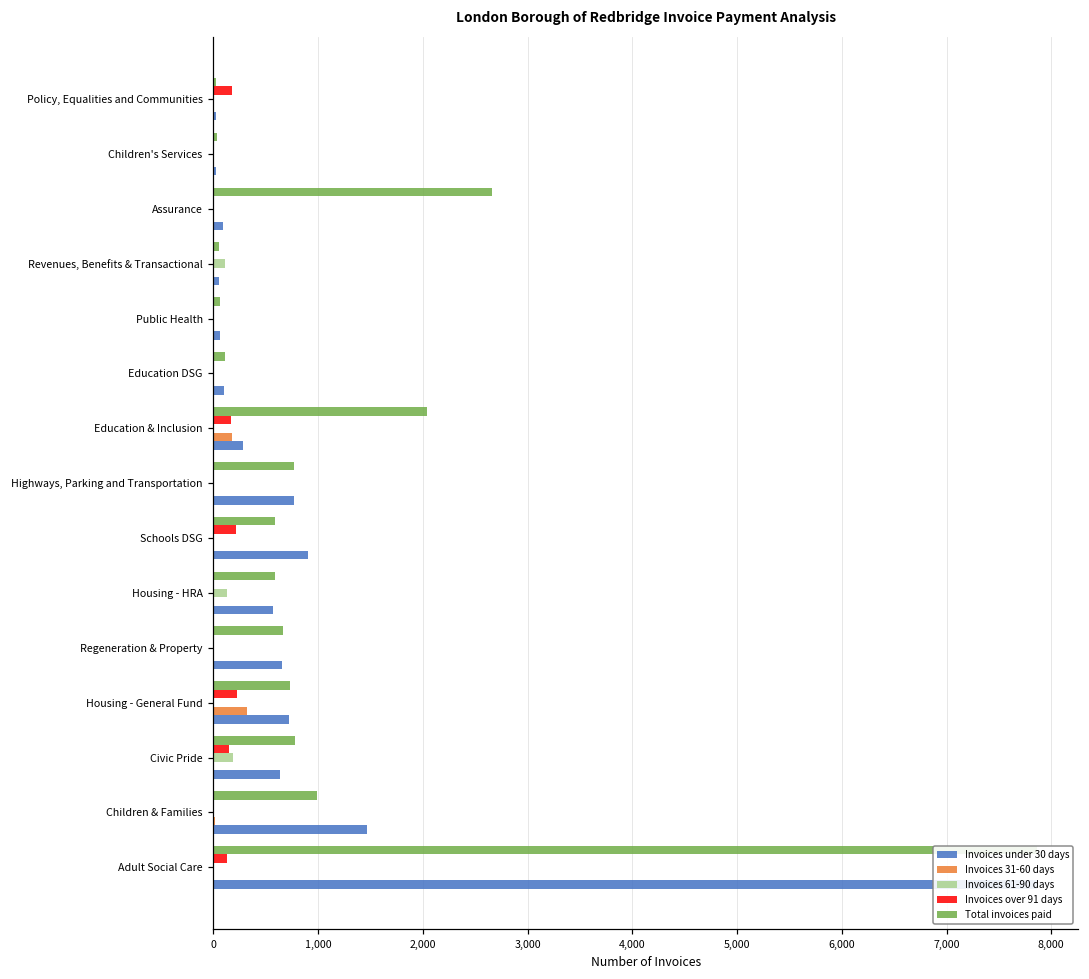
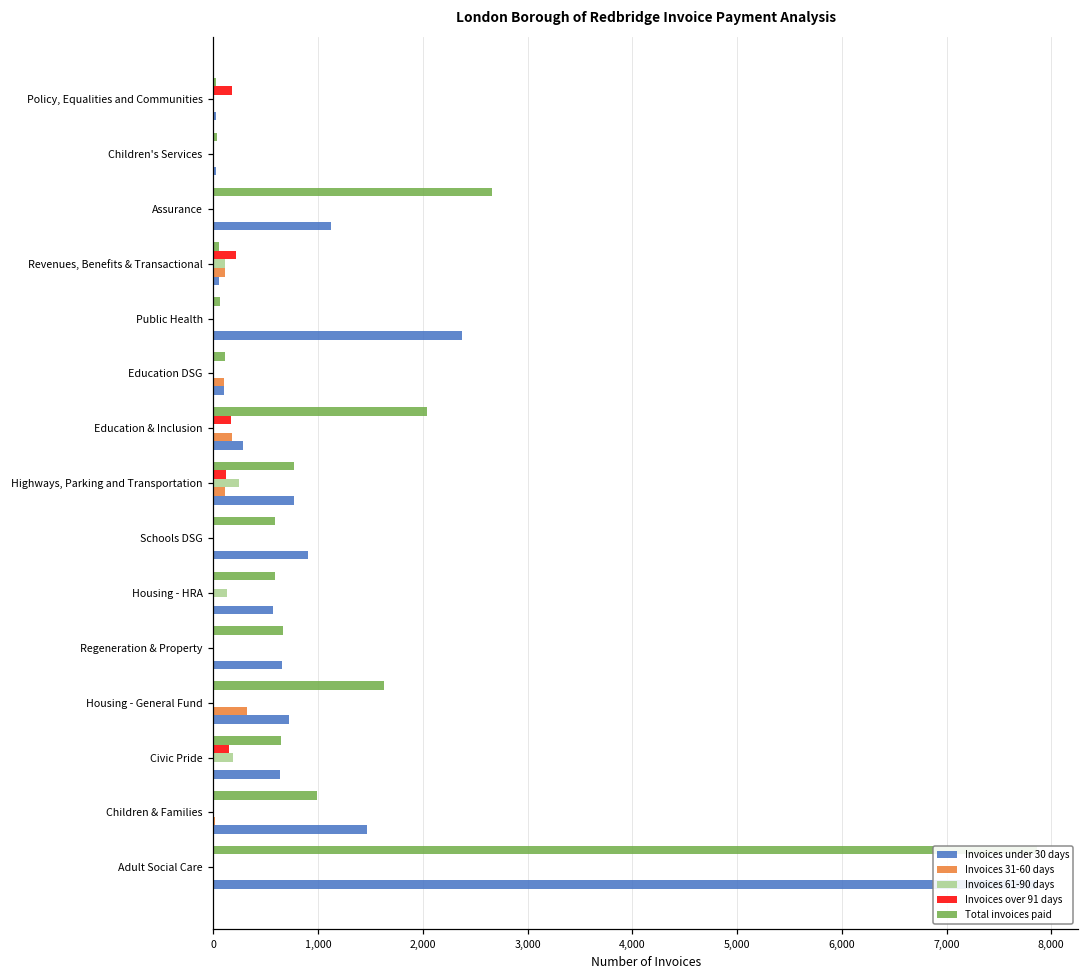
  {
    "Invoices under 30 days": {
      "Policy, Equalities and Communities": "0",
-     "Assurance": "100",
+     "Assurance": "1,100",
      "Revenues, Benefits & Transactional": "100",
-     "Public Health": "100",
+     "Public Health": "2,400",
      "Education DSG": "100",
      "Education & Inclusion": "300",
      "Highways, Parking and Transportation": "800",
      "Schools DSG": "900",
      "Housing - HRA": "600",
      "Regeneration & Property": "700",
      "Housing - General Fund": "700",
      "Civic Pride": "600",
      "Children & Families": "1,500"
    },
    "Invoices 31-60 days": {
      "Assurance": "0",
-     "Revenues, Benefits & Transactional": "0",
-     "Education DSG": "0",
+     "Revenues, Benefits & Transactional": "100",
+     "Education DSG": "100",
      "Education & Inclusion": "200",
-     "Highways, Parking and Transportation": "0",
+     "Highways, Parking and Transportation": "100",
      "Schools DSG": "0",
      "Housing - General Fund": "300",
      "Adult Social Care": "0"
    },
    "Invoices 61-90 days": {
      "Policy, Equalities and Communities": "0",
      "Children's Services": "0",
      "Revenues, Benefits & Transactional": "100",
      "Public Health": "0",
      "Education & Inclusion": "0",
-     "Highways, Parking and Transportation": "0",
+     "Highways, Parking and Transportation": "200",
      "Schools DSG": "0",
      "Housing - HRA": "100",
      "Housing - General Fund": "0",
      "Civic Pride": "200",
      "Adult Social Care": "0"
    },
    "Invoices over 91 days": {
      "Policy, Equalities and Communities": "200",
      "Children's Services": "0",
-     "Revenues, Benefits & Transactional": "0",
+     "Revenues, Benefits & Transactional": "200",
      "Public Health": "0",
      "Education DSG": "0",
      "Education & Inclusion": "200",
-     "Highways, Parking and Transportation": "0",
-     "Schools DSG": "200",
-     "Housing - General Fund": "200",
+     "Highways, Parking and Transportation": "100",
+     "Schools DSG": "0",
+     "Housing - General Fund": "0",
      "Civic Pride": "200",
-     "Adult Social Care": "100"
+     "Adult Social Care": "0"
    },
    "Total invoices paid": {
      "Policy, Equalities and Communities": "0",
      "Children's Services": "0",
      "Assurance": "2,700",
      "Revenues, Benefits & Transactional": "100",
      "Public Health": "100",
      "Education DSG": "100",
      "Education & Inclusion": "2,000",
      "Highways, Parking and Transportation": "800",
      "Schools DSG": "600",
      "Housing - HRA": "600",
      "Regeneration & Property": "700",
-     "Housing - General Fund": "700",
-     "Civic Pride": "800",
+     "Housing - General Fund": "1,600",
+     "Civic Pride": "600",
      "Children & Families": "1,000"
    }
  }
